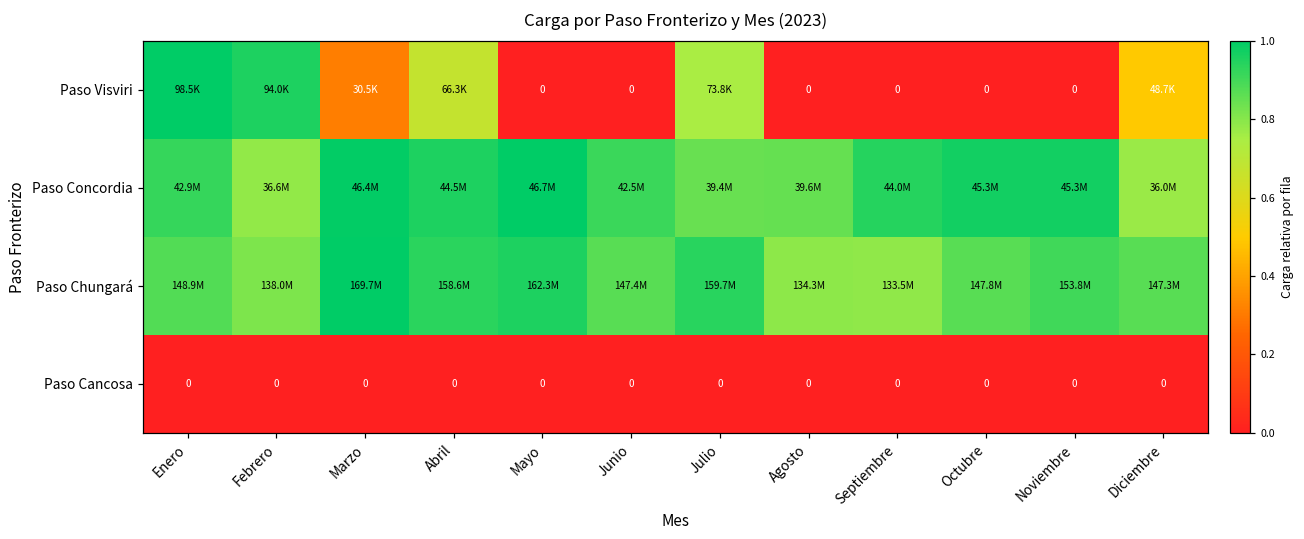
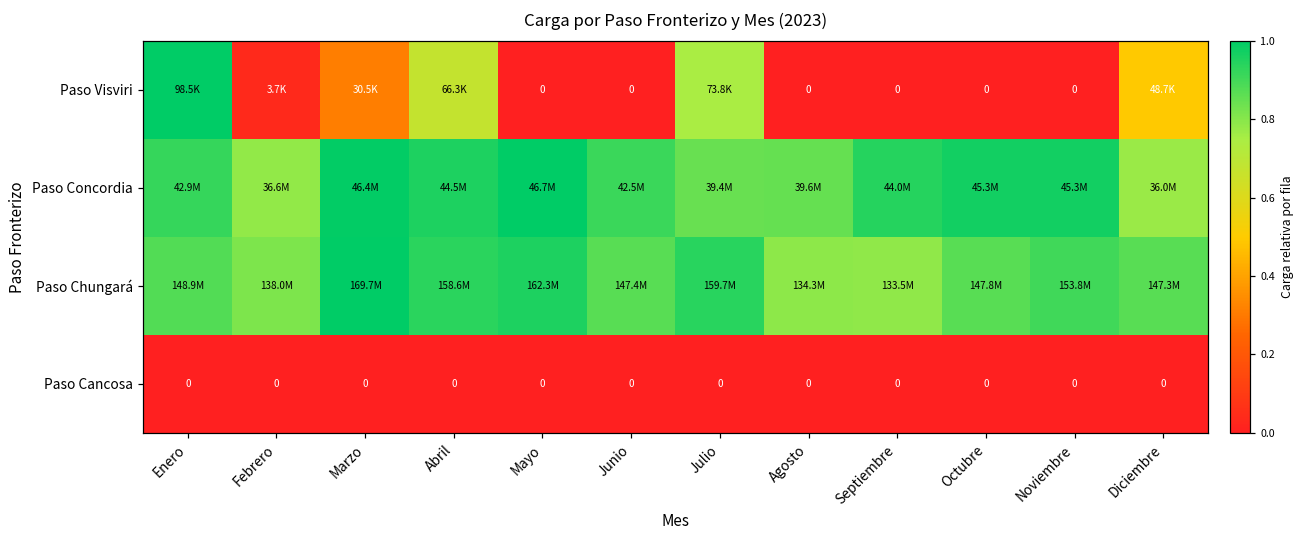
  {
    "Paso Visviri": {
      "Enero": "98.5K",
-     "Febrero": "94.0K",
+     "Febrero": "3.7K",
      "Marzo": "30.5K",
      "Abril": "66.3K",
      "Mayo": "0",
      "Junio": "0",
      "Julio": "73.8K",
      "Agosto": "0",
      "Septiembre": "0",
      "Octubre": "0",
      "Noviembre": "0",
      "Diciembre": "48.7K"
    },
    "Paso Concordia": {
      "Enero": "42.9M",
      "Febrero": "36.6M",
      "Marzo": "46.4M",
      "Abril": "44.5M",
      "Mayo": "46.7M",
      "Junio": "42.5M",
      "Julio": "39.4M",
      "Agosto": "39.6M",
      "Septiembre": "44.0M",
      "Octubre": "45.3M",
      "Noviembre": "45.3M",
      "Diciembre": "36.0M"
    },
    "Paso Chungará": {
      "Enero": "148.9M",
      "Febrero": "138.0M",
      "Marzo": "169.7M",
      "Abril": "158.6M",
      "Mayo": "162.3M",
      "Junio": "147.4M",
      "Julio": "159.7M",
      "Agosto": "134.3M",
      "Septiembre": "133.5M",
      "Octubre": "147.8M",
      "Noviembre": "153.8M",
      "Diciembre": "147.3M"
    },
    "Paso Cancosa": {
      "Enero": "0",
      "Febrero": "0",
      "Marzo": "0",
      "Abril": "0",
      "Mayo": "0",
      "Junio": "0",
      "Julio": "0",
      "Agosto": "0",
      "Septiembre": "0",
      "Octubre": "0",
      "Noviembre": "0",
      "Diciembre": "0"
    }
  }
